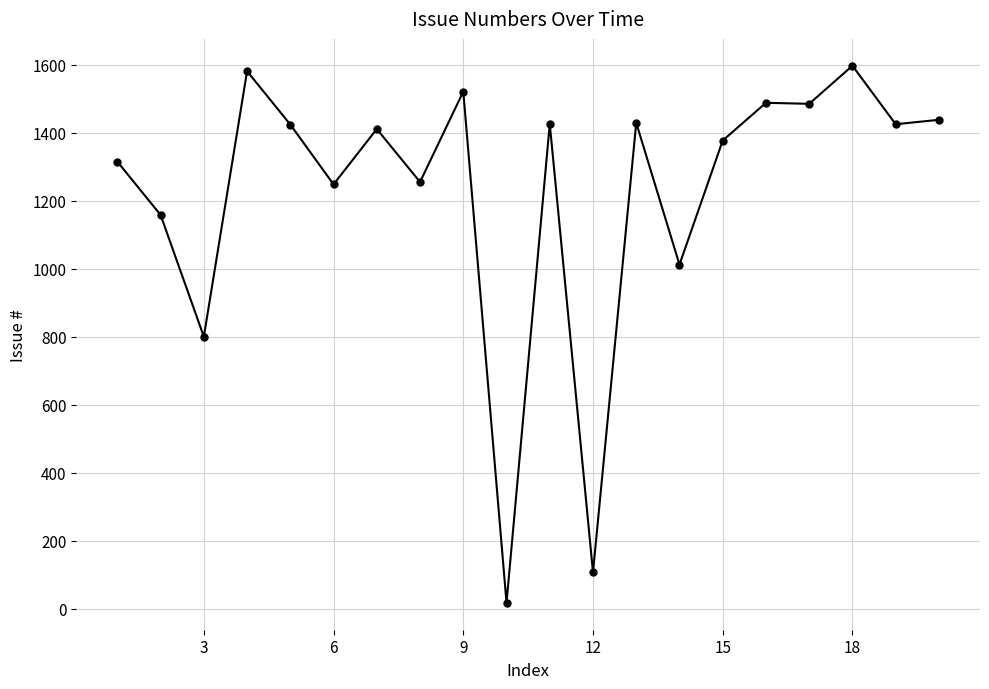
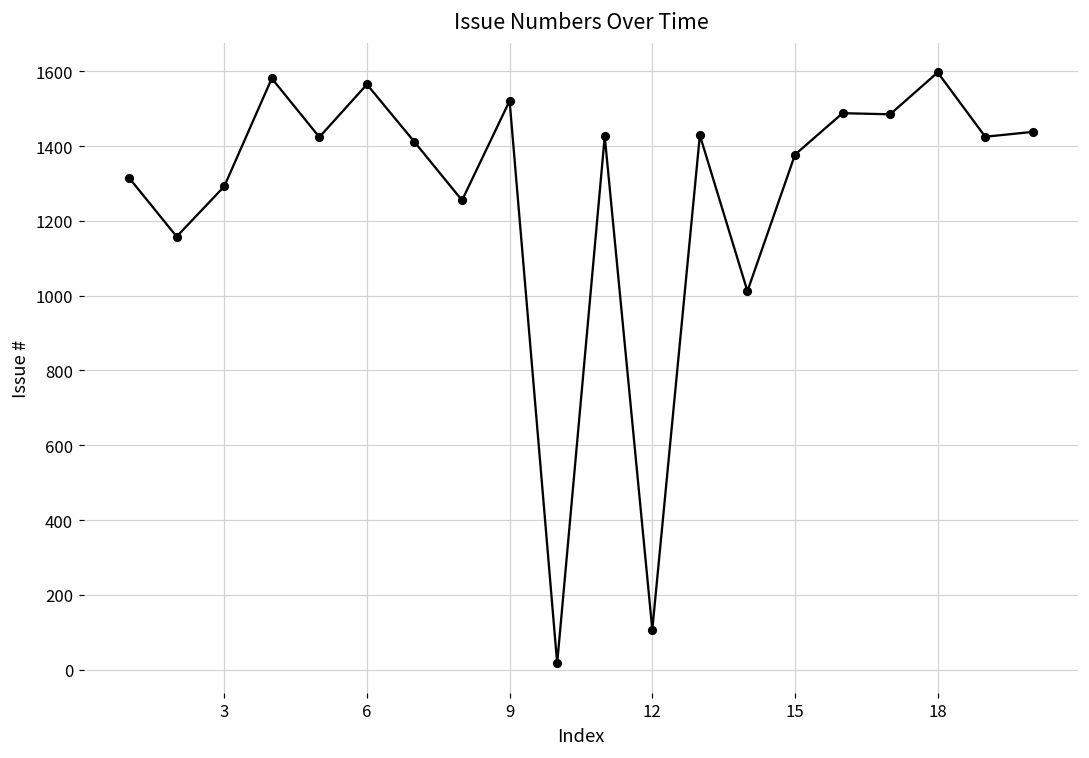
  {
-   "3": 800,
-   "6": 1250,
+   "3": 1290,
+   "6": 1570,
    "9": 1520,
    "12": 110,
    "15": 1380,
    "18": 1600
  }
